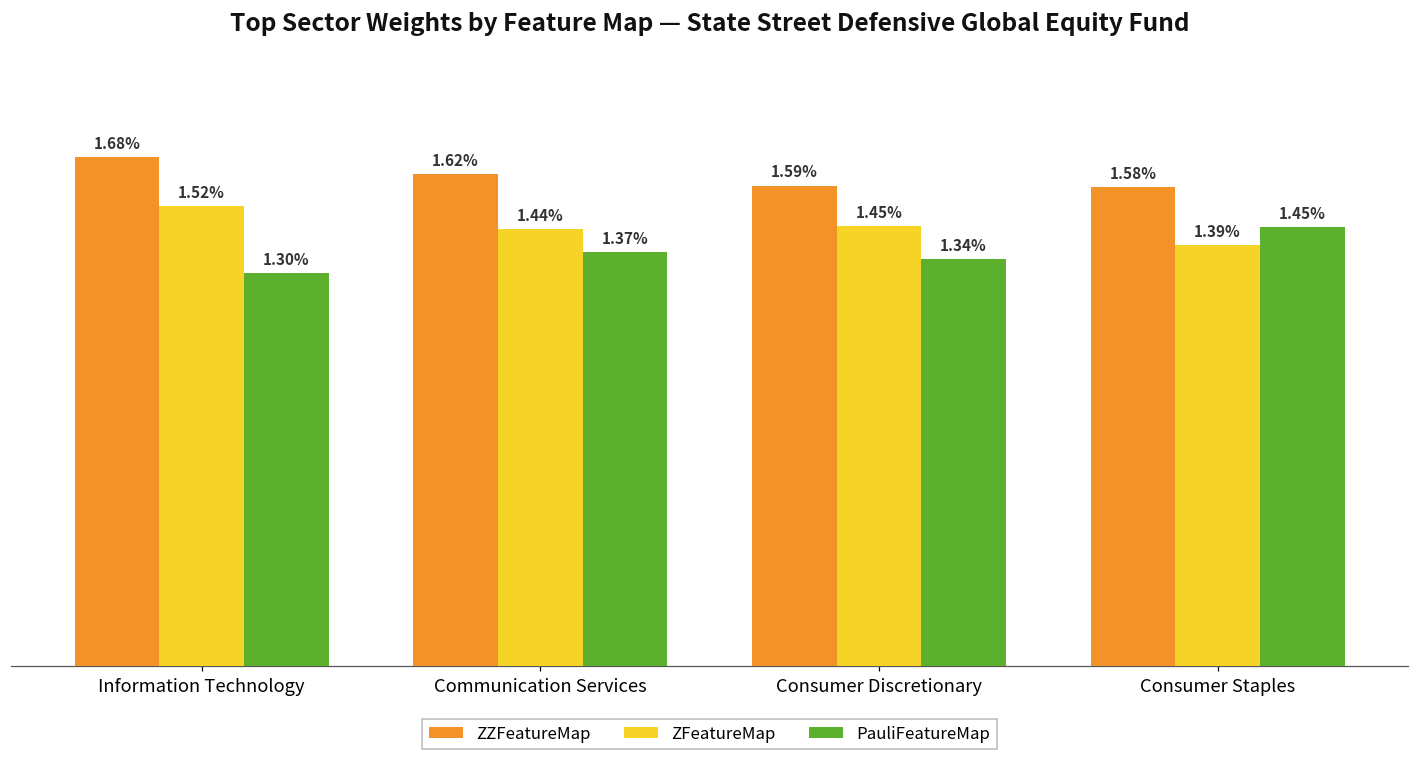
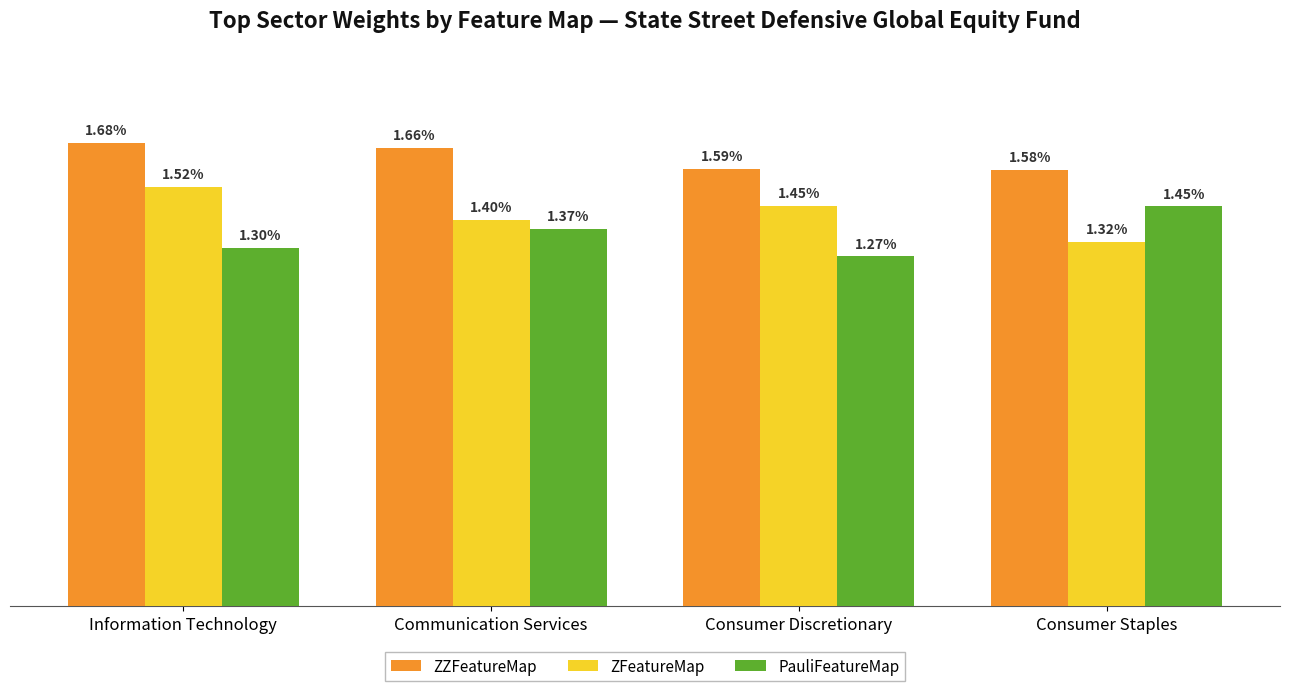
  {
    "ZZFeatureMap": {
      "Information Technology": "1.68%",
-     "Communication Services": "1.62%",
+     "Communication Services": "1.66%",
      "Consumer Discretionary": "1.59%",
      "Consumer Staples": "1.58%"
    },
    "ZFeatureMap": {
      "Information Technology": "1.52%",
-     "Communication Services": "1.44%",
+     "Communication Services": "1.40%",
      "Consumer Discretionary": "1.45%",
-     "Consumer Staples": "1.39%"
+     "Consumer Staples": "1.32%"
    },
    "PauliFeatureMap": {
      "Information Technology": "1.30%",
      "Communication Services": "1.37%",
-     "Consumer Discretionary": "1.34%",
+     "Consumer Discretionary": "1.27%",
      "Consumer Staples": "1.45%"
    }
  }
